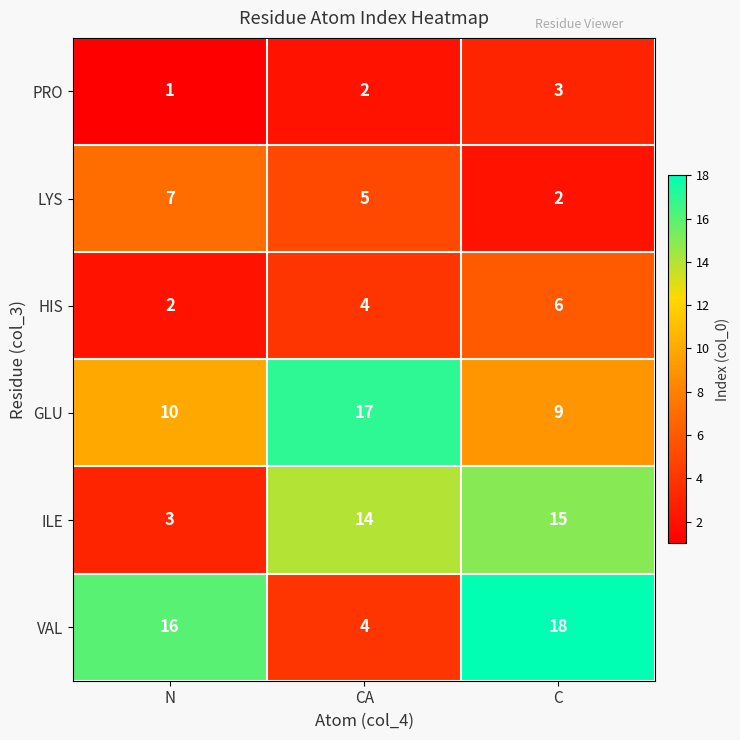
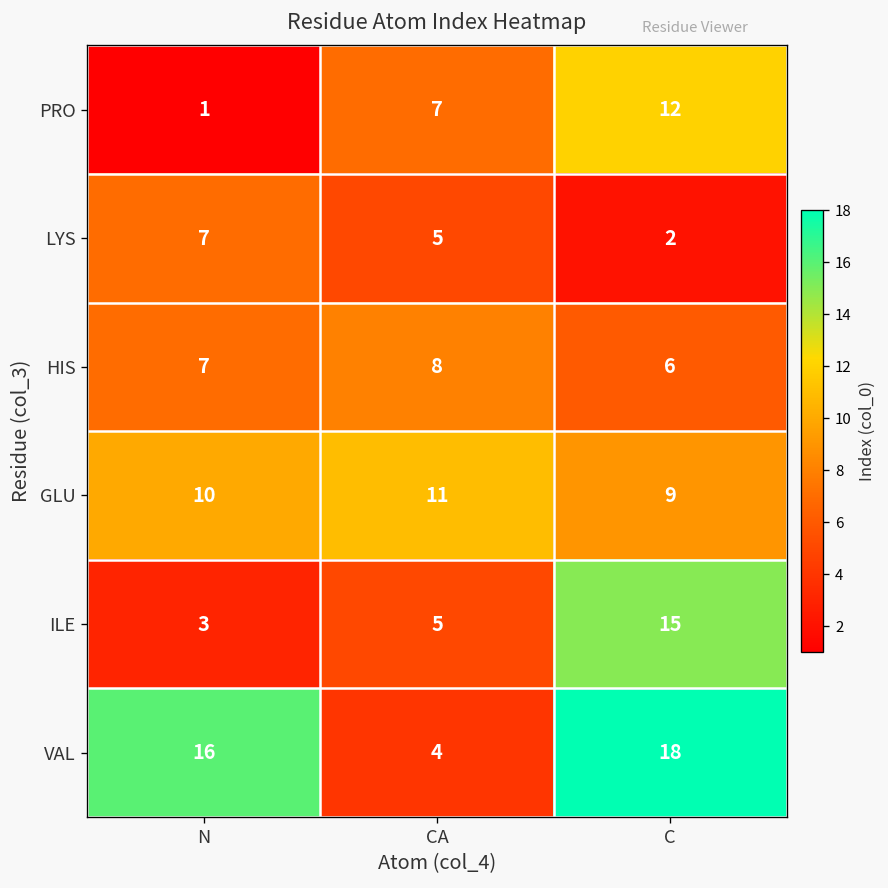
  {
    "PRO": {
      "N": 1,
-     "CA": 2,
-     "C": 3
+     "CA": 7,
+     "C": 12
    },
    "LYS": {
      "N": 7,
      "CA": 5,
      "C": 2
    },
    "HIS": {
-     "N": 2,
-     "CA": 4,
+     "N": 7,
+     "CA": 8,
      "C": 6
    },
    "GLU": {
      "N": 10,
-     "CA": 17,
+     "CA": 11,
      "C": 9
    },
    "ILE": {
      "N": 3,
-     "CA": 14,
+     "CA": 5,
      "C": 15
    },
    "VAL": {
      "N": 16,
      "CA": 4,
      "C": 18
    }
  }
